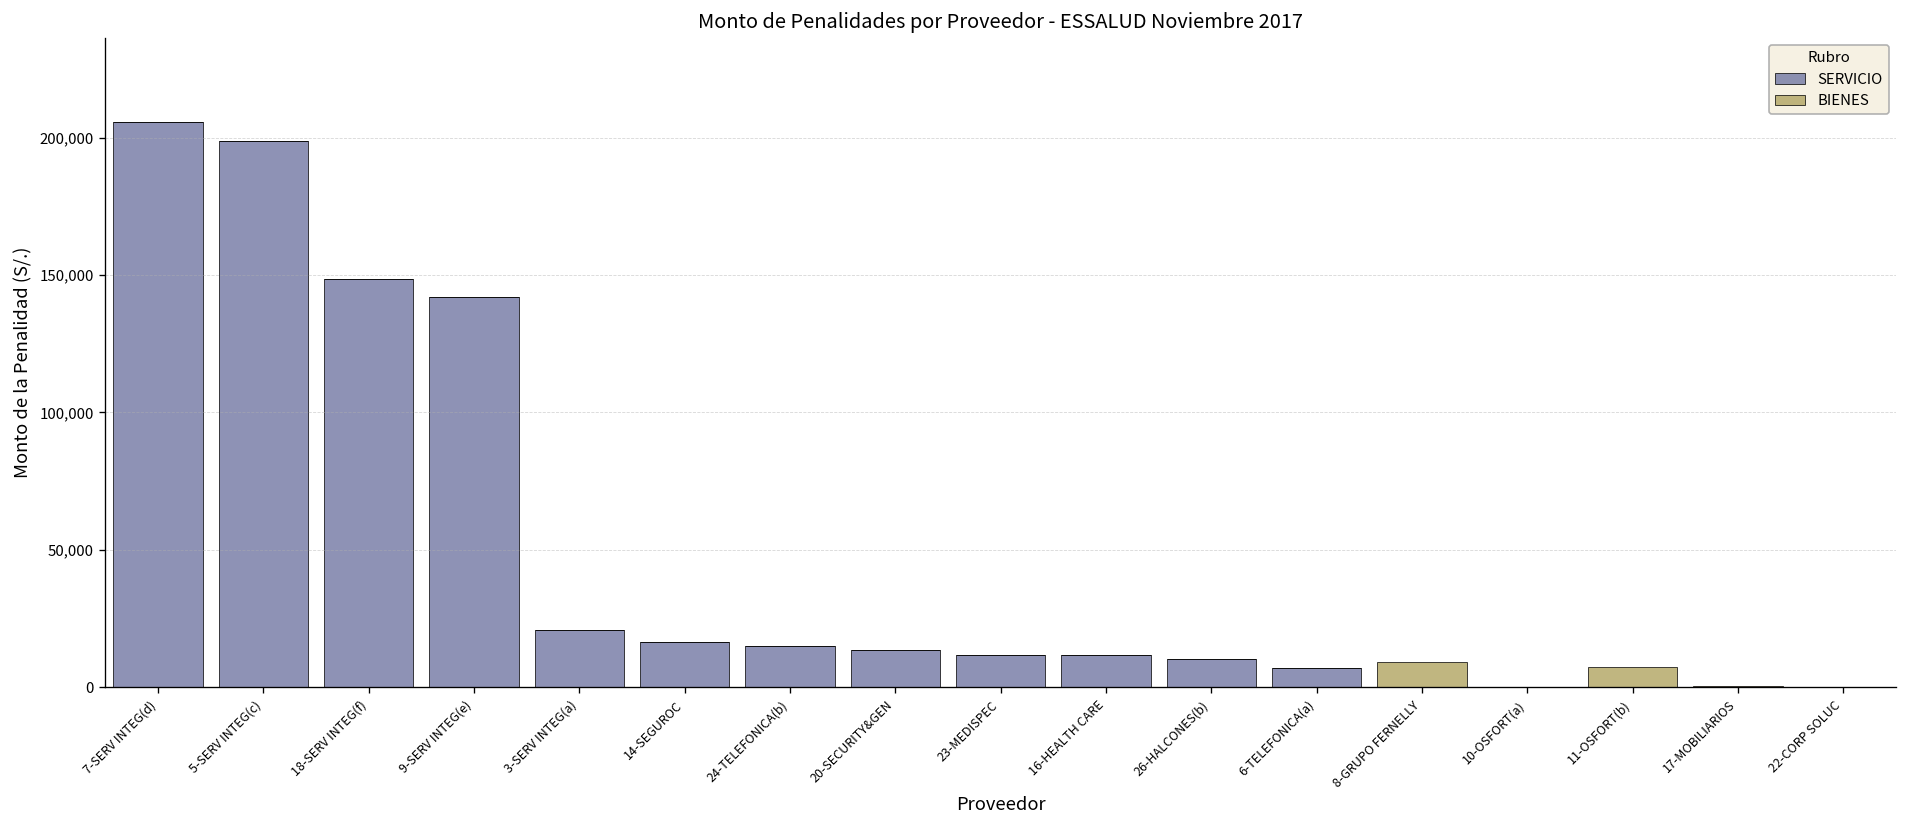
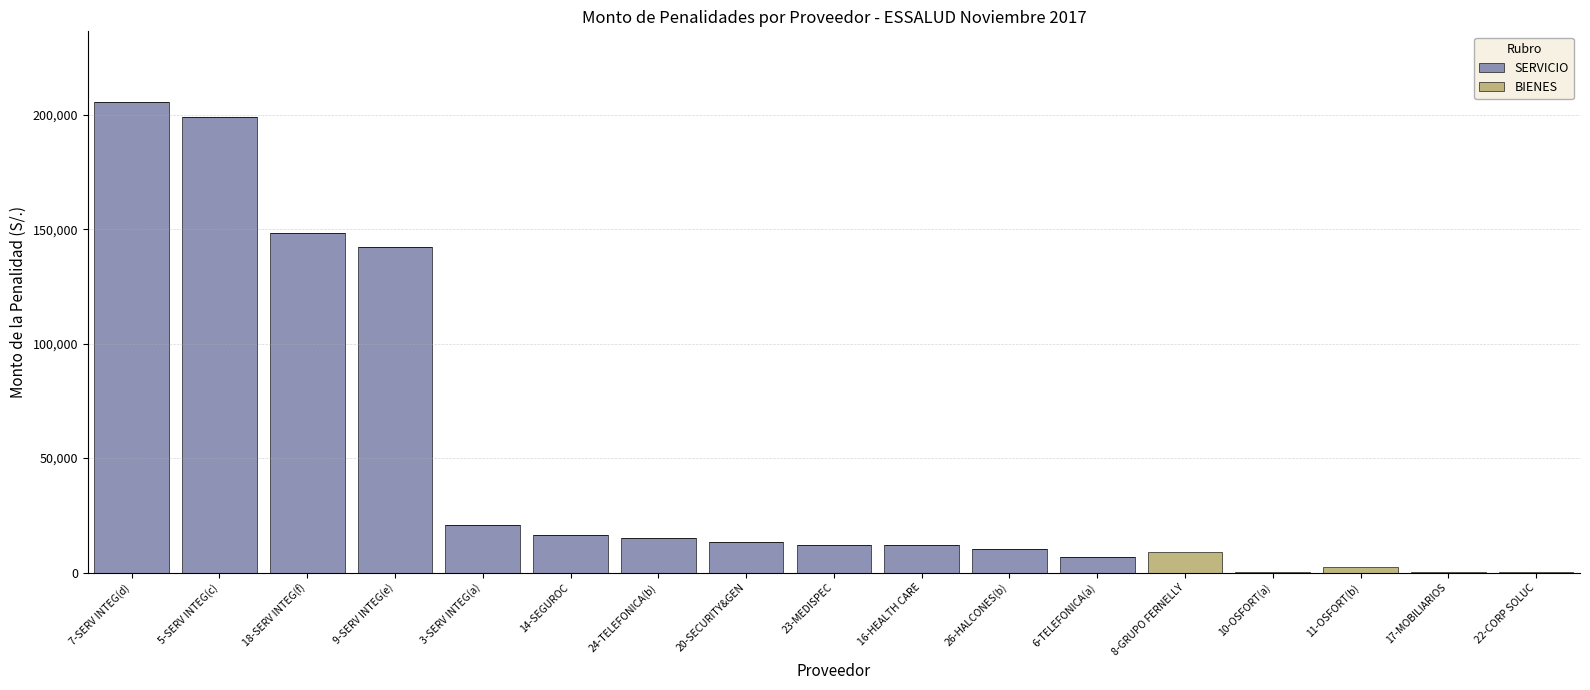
  {
    "SERVICIO": {
      "7-SERV INTEG(d)": "206,000",
      "5-SERV INTEG(c)": "199,000",
      "18-SERV INTEG(f)": "148,000",
      "9-SERV INTEG(e)": "142,000",
      "3-SERV INTEG(a)": "21,000",
      "14-SEGUROC": "17,000",
      "24-TELEFONICA(b)": "15,000",
      "20-SECURITY&GEN": "14,000",
      "23-MEDISPEC": "12,000",
      "16-HEALTH CARE": "12,000",
      "26-HALCONES(b)": "10,000",
      "6-TELEFONICA(a)": "7,000",
      "8-GRUPO FERNELLY": "0",
      "10-OSFORT(a)": "0",
      "11-OSFORT(b)": "0",
      "17-MOBILIARIOS": "0",
      "22-CORP SOLUC": "0"
    },
    "BIENES": {
-     "11-OSFORT(b)": "7,000"
+     "11-OSFORT(b)": "3,000"
    }
  }
